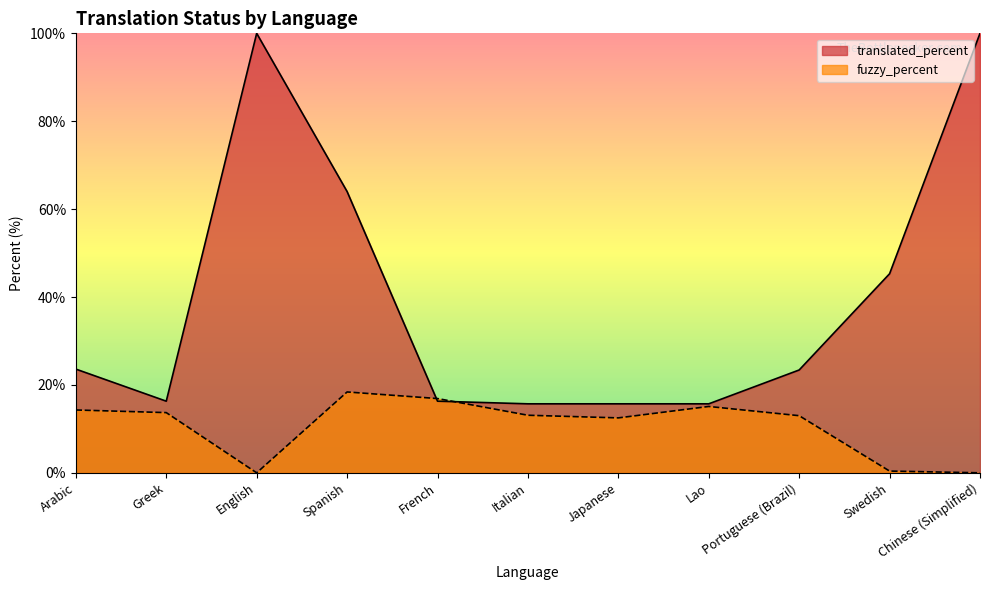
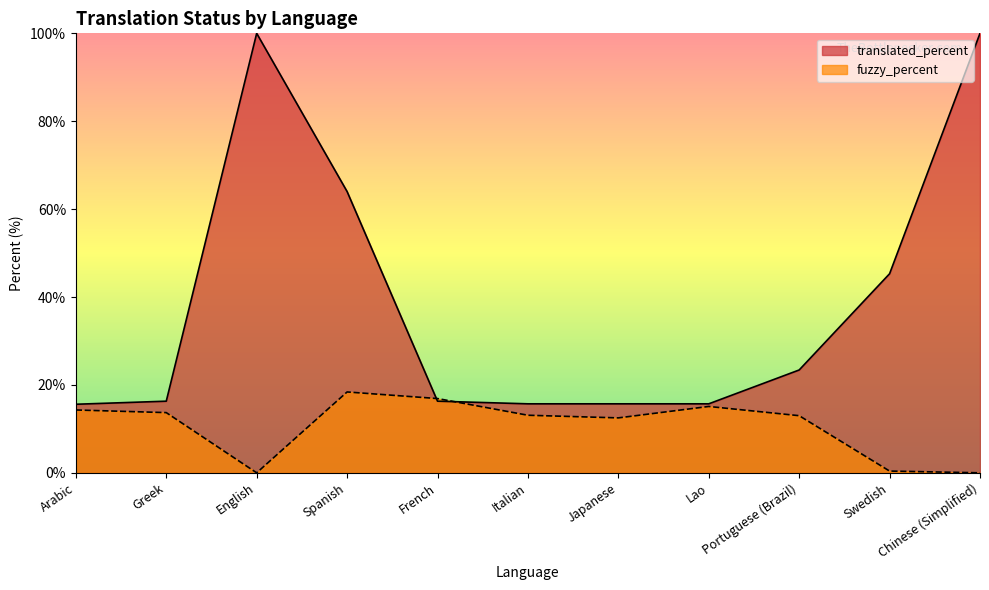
  {
    "translated_percent": {
-     "Arabic": "24%",
+     "Arabic": "16%",
      "Greek": "16%",
      "English": "100%",
      "Spanish": "64%",
      "French": "16%",
      "Italian": "16%",
      "Japanese": "16%",
      "Lao": "16%",
      "Portuguese (Brazil)": "23%",
      "Swedish": "45%",
      "Chinese (Simplified)": "100%"
    },
    "fuzzy_percent": {
      "Arabic": "14%",
      "Greek": "14%",
      "English": "0%",
      "Spanish": "18%",
      "French": "17%",
      "Italian": "13%",
      "Japanese": "13%",
      "Lao": "15%",
      "Portuguese (Brazil)": "13%",
      "Swedish": "0%",
      "Chinese (Simplified)": "0%"
    }
  }
